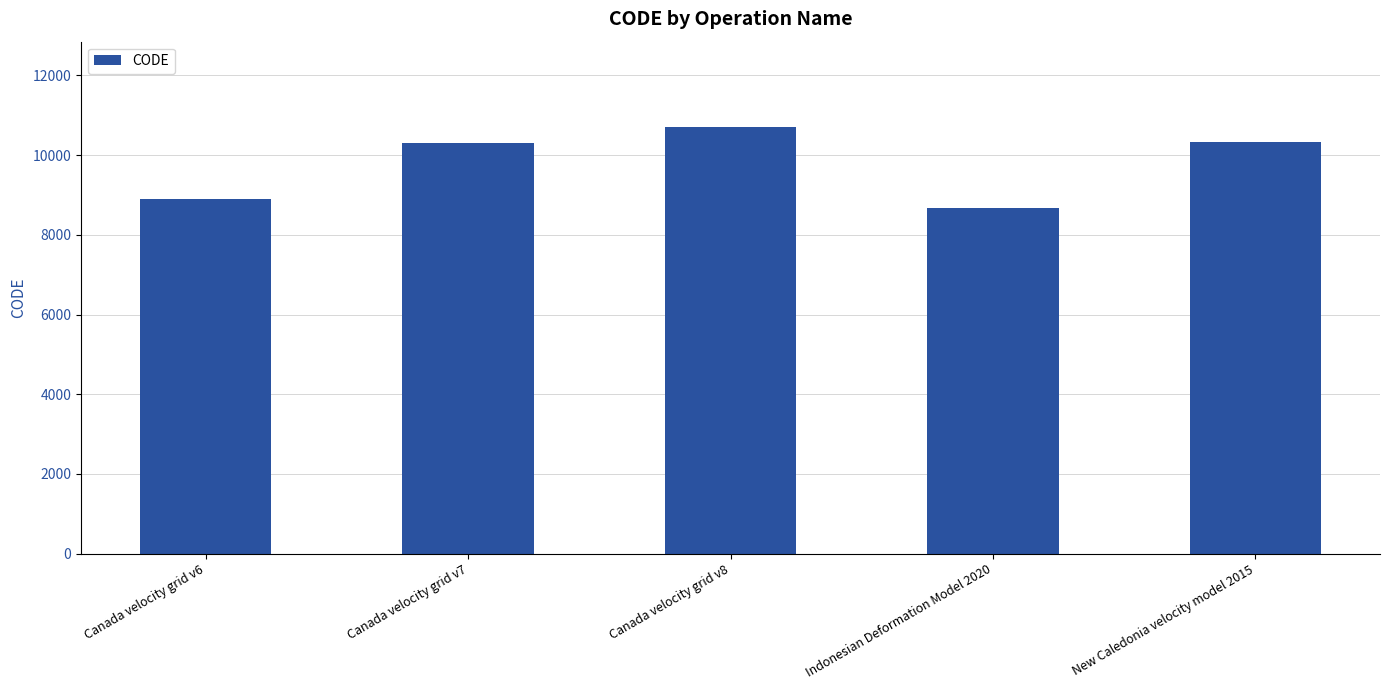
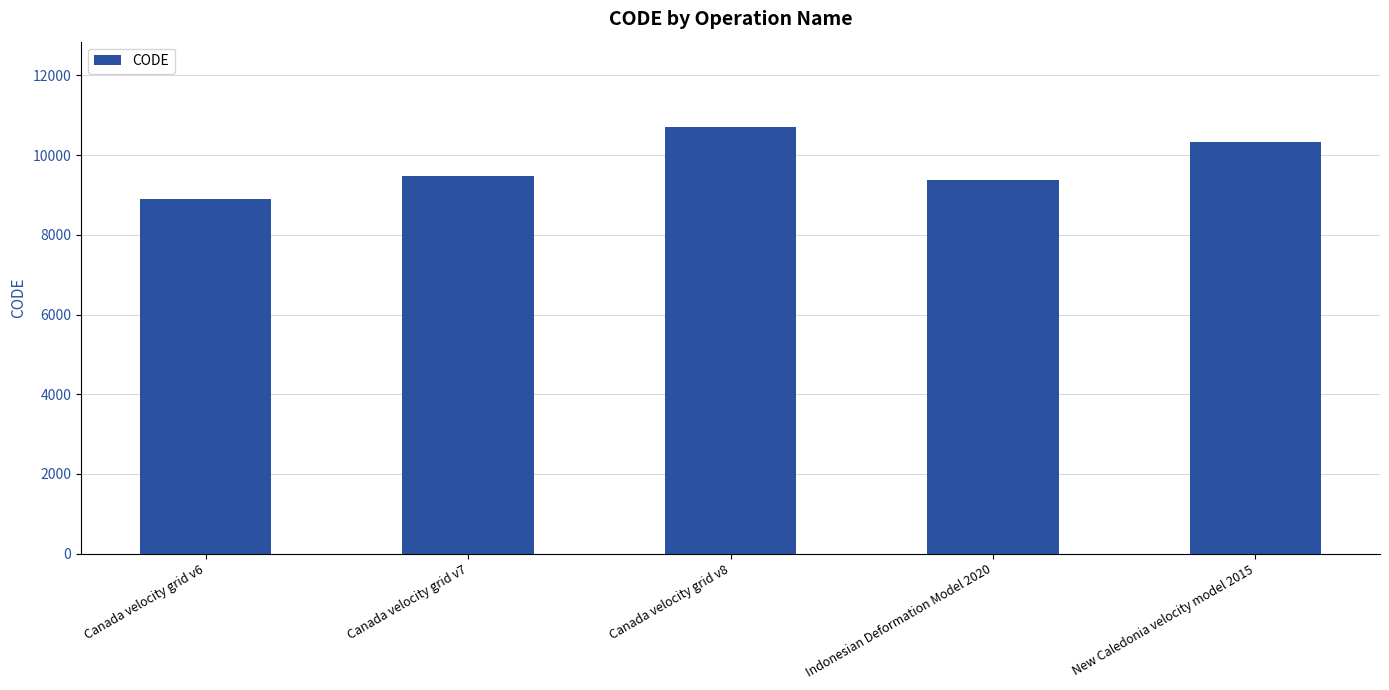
  {
    "Canada velocity grid v6": 8900,
-   "Canada velocity grid v7": 10300,
+   "Canada velocity grid v7": 9500,
    "Canada velocity grid v8": 10700,
-   "Indonesian Deformation Model 2020": 8700,
+   "Indonesian Deformation Model 2020": 9400,
    "New Caledonia velocity model 2015": 10300
  }
